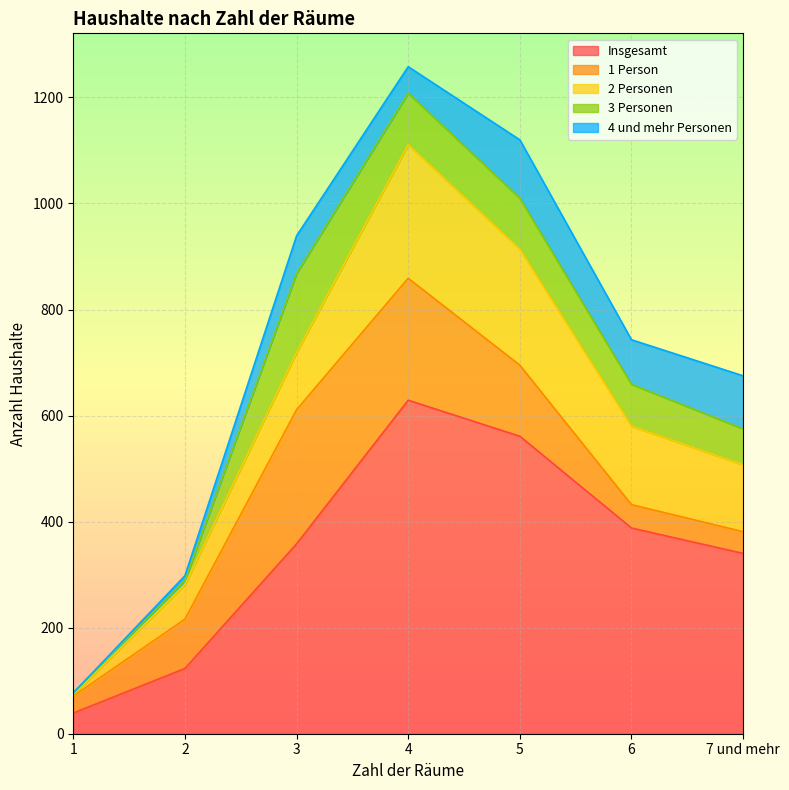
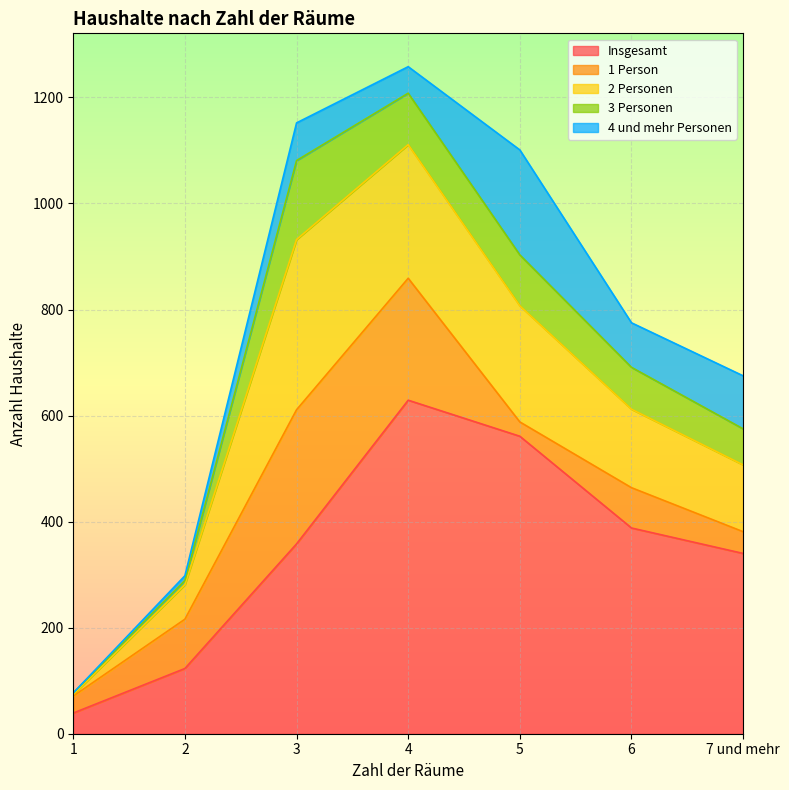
  {
    "Insgesamt": {
      "1": 40,
      "2": 120,
      "3": 360,
      "4": 630,
      "5": 560,
      "6": 390,
      "7 und mehr": 340
    },
    "1 Person": {
      "2": 90,
      "3": 250,
      "4": 230,
-     "5": 130,
-     "6": 40,
+     "5": 30,
+     "6": 80,
      "7 und mehr": 40
    },
    "2 Personen": {
      "2": 70,
-     "3": 110,
+     "3": 320,
      "4": 250,
      "5": 220,
      "6": 150,
      "7 und mehr": 130
    },
    "3 Personen": {
      "2": 10,
      "3": 150,
      "4": 100,
      "5": 100,
      "6": 80,
      "7 und mehr": 70
    },
    "4 und mehr Personen": {
      "2": 10,
      "3": 70,
      "4": 50,
-     "5": 110,
+     "5": 200,
      "6": 80,
      "7 und mehr": 100
    }
  }
